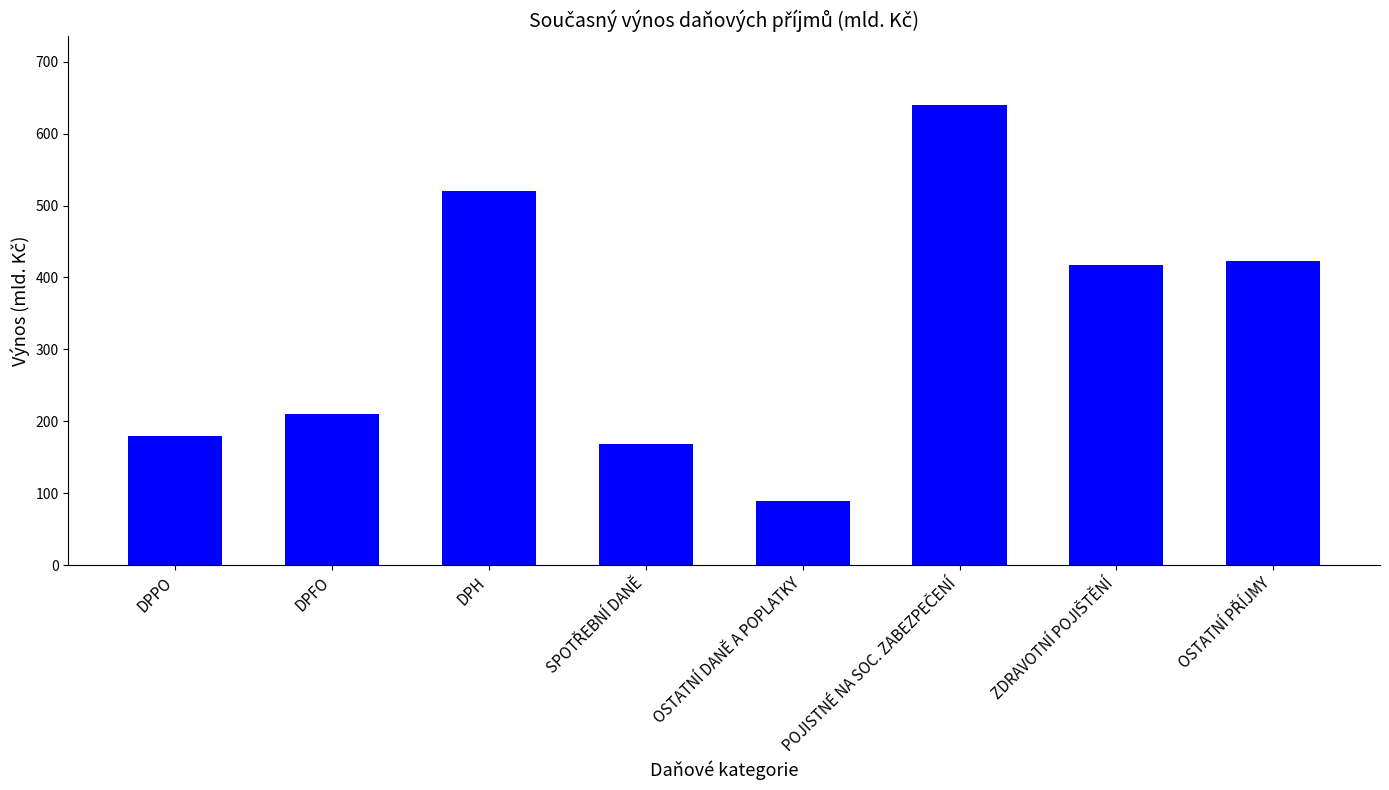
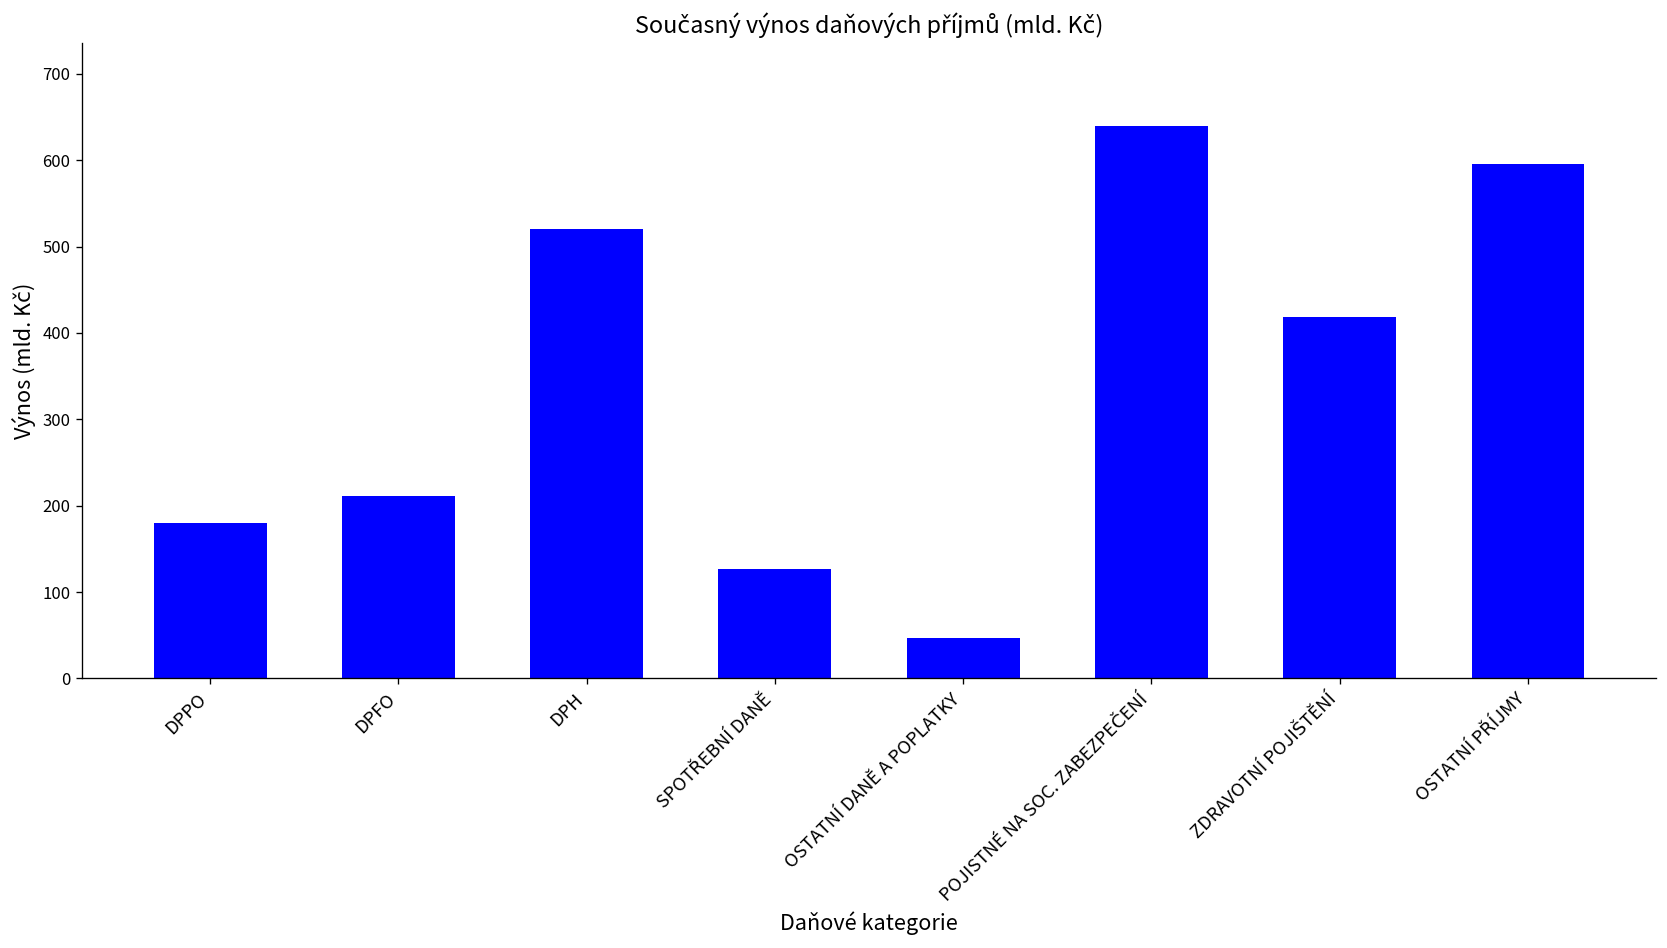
  {
    "DPPO": 180,
    "DPFO": 210,
    "DPH": 520,
-   "SPOTŘEBNÍ DANĚ": 170,
-   "OSTATNÍ DANĚ A POPLATKY": 90,
+   "SPOTŘEBNÍ DANĚ": 130,
+   "OSTATNÍ DANĚ A POPLATKY": 50,
    "POJISTNÉ NA SOC. ZABEZPEČENÍ": 640,
    "ZDRAVOTNÍ POJIŠTĚNÍ": 420,
-   "OSTATNÍ PŘÍJMY": 420
+   "OSTATNÍ PŘÍJMY": 600
  }
